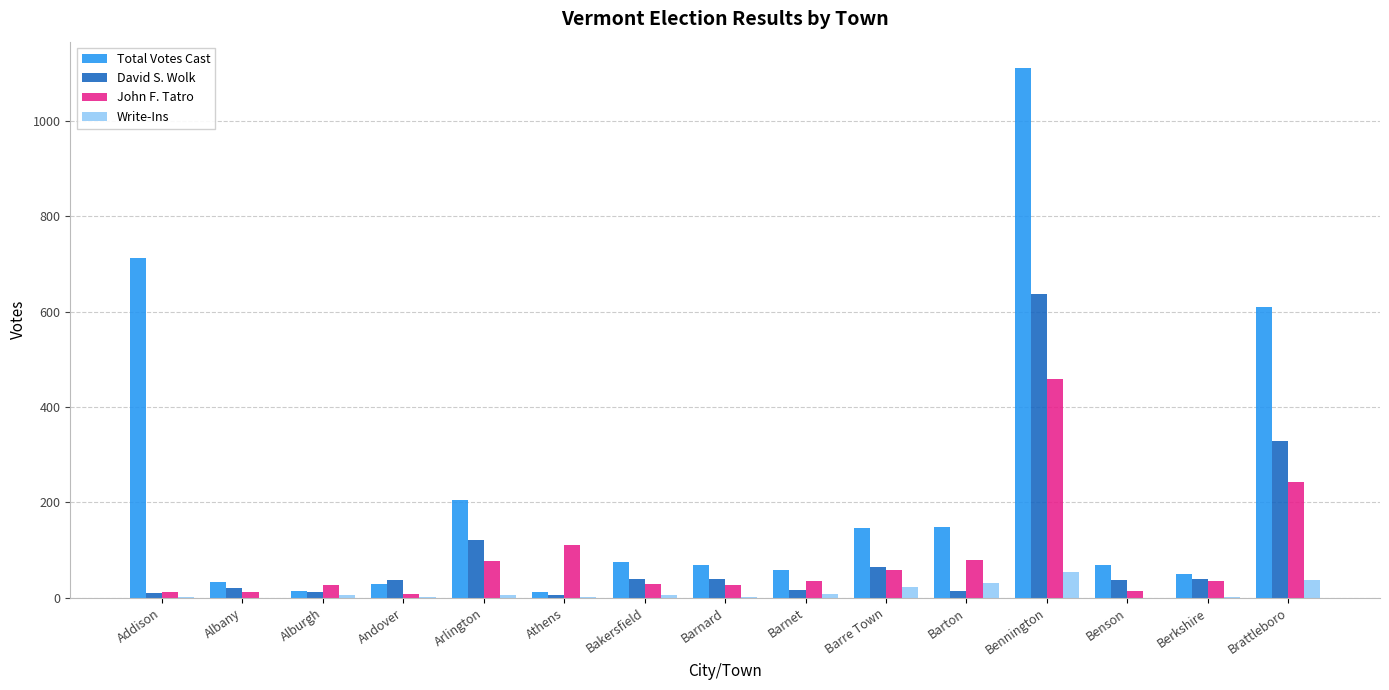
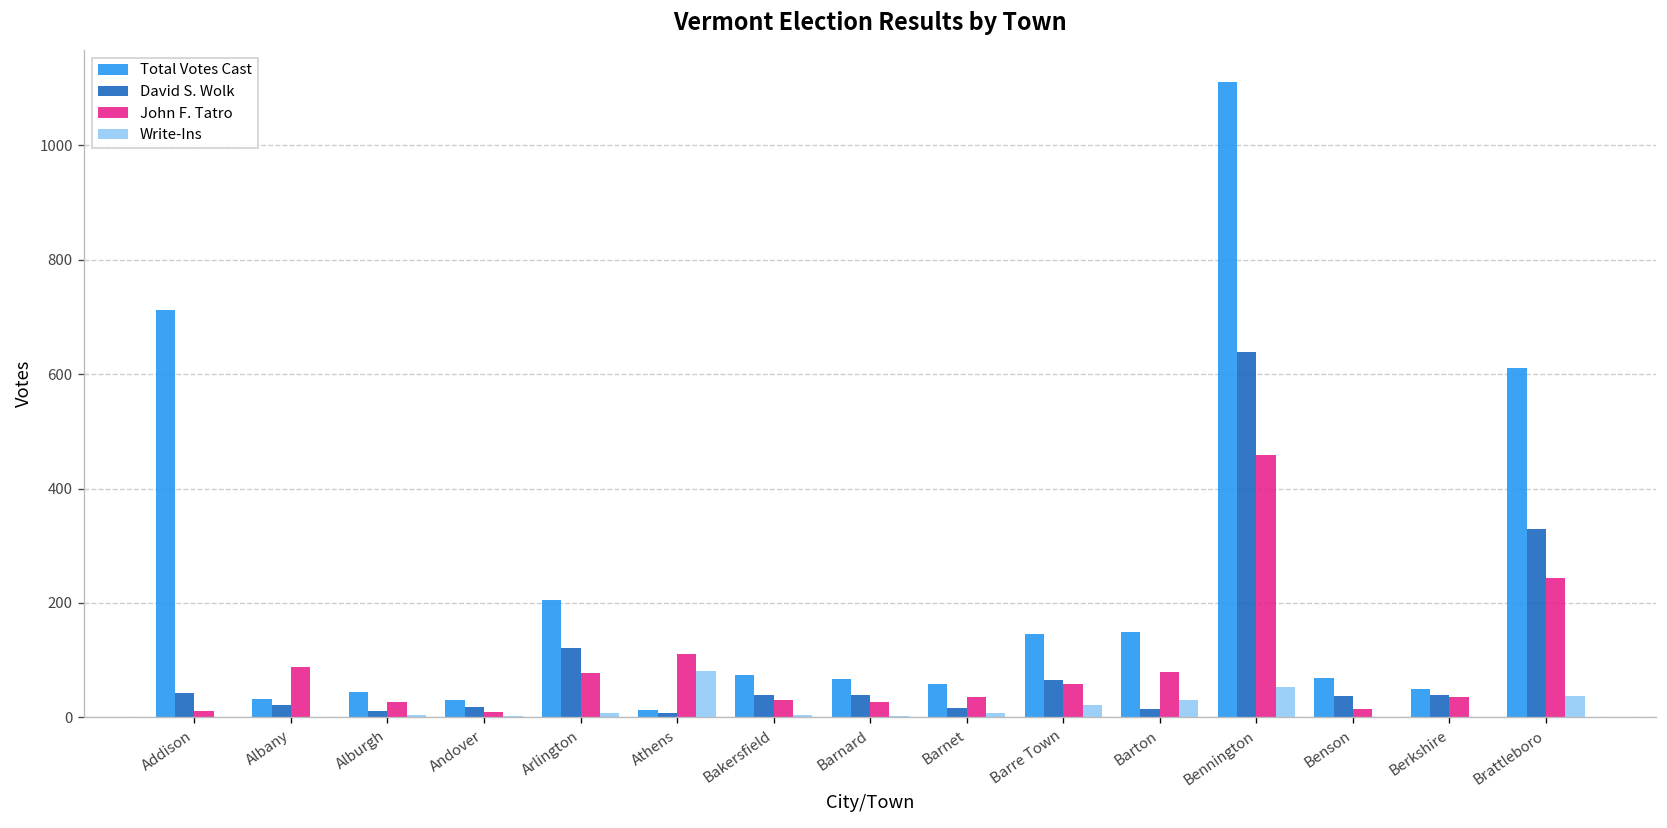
  {
    "Total Votes Cast": {
      "Addison": 710,
      "Albany": 30,
-     "Alburgh": 20,
+     "Alburgh": 40,
      "Andover": 30,
      "Arlington": 210,
      "Athens": 10,
      "Bakersfield": 80,
      "Barnard": 70,
      "Barnet": 60,
      "Barre Town": 150,
      "Barton": 150,
      "Bennington": 1110,
      "Benson": 70,
      "Berkshire": 50,
      "Brattleboro": 610
    },
    "David S. Wolk": {
-     "Addison": 10,
+     "Addison": 40,
      "Albany": 20,
      "Alburgh": 10,
-     "Andover": 40,
+     "Andover": 20,
      "Arlington": 120,
      "Athens": 10,
      "Bakersfield": 40,
      "Barnard": 40,
      "Barnet": 20,
      "Barre Town": 70,
      "Barton": 20,
      "Bennington": 640,
      "Benson": 40,
      "Berkshire": 40,
      "Brattleboro": 330
    },
    "John F. Tatro": {
      "Addison": 10,
-     "Albany": 10,
+     "Albany": 90,
      "Alburgh": 30,
      "Andover": 10,
      "Arlington": 80,
      "Athens": 110,
      "Bakersfield": 30,
      "Barnard": 30,
      "Barnet": 40,
      "Barre Town": 60,
      "Barton": 80,
      "Bennington": 460,
      "Benson": 10,
      "Berkshire": 40,
      "Brattleboro": 240
    },
    "Write-Ins": {
      "Albany": 0,
      "Arlington": 10,
-     "Athens": 0,
+     "Athens": 80,
      "Barnet": 10,
      "Barre Town": 20,
      "Barton": 30,
      "Bennington": 50,
      "Benson": 0,
      "Brattleboro": 40
    }
  }
